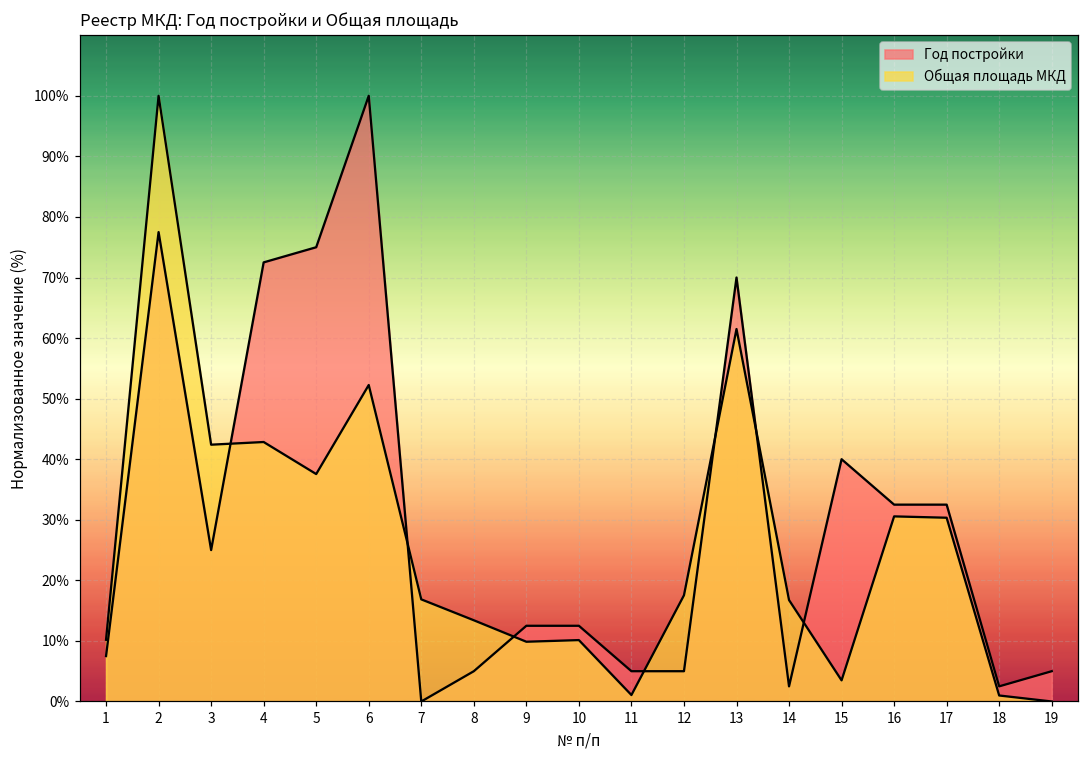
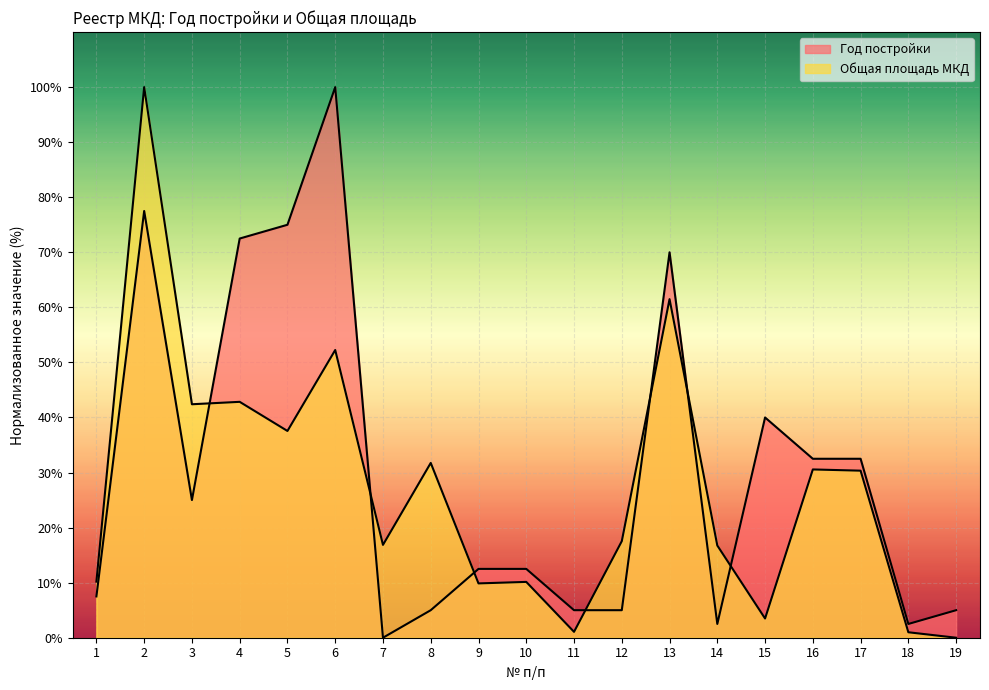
  {
    "Год постройки": {
      "1": "8%",
      "2": "78%",
      "3": "25%",
      "4": "73%",
      "5": "75%",
      "6": "100%",
      "7": "0%",
      "8": "5%",
      "9": "13%",
      "10": "13%",
      "11": "5%",
      "12": "5%",
      "13": "70%",
      "14": "3%",
      "15": "40%",
      "16": "33%",
      "17": "33%",
      "18": "3%",
      "19": "5%"
    },
    "Общая площадь МКД": {
      "1": "10%",
      "2": "100%",
      "3": "42%",
      "4": "43%",
      "5": "38%",
      "6": "52%",
      "7": "17%",
-     "8": "13%",
+     "8": "32%",
      "9": "10%",
      "10": "10%",
      "11": "1%",
      "12": "18%",
      "13": "61%",
      "14": "17%",
      "15": "3%",
      "16": "31%",
      "17": "30%",
      "18": "1%",
      "19": "0%"
    }
  }
